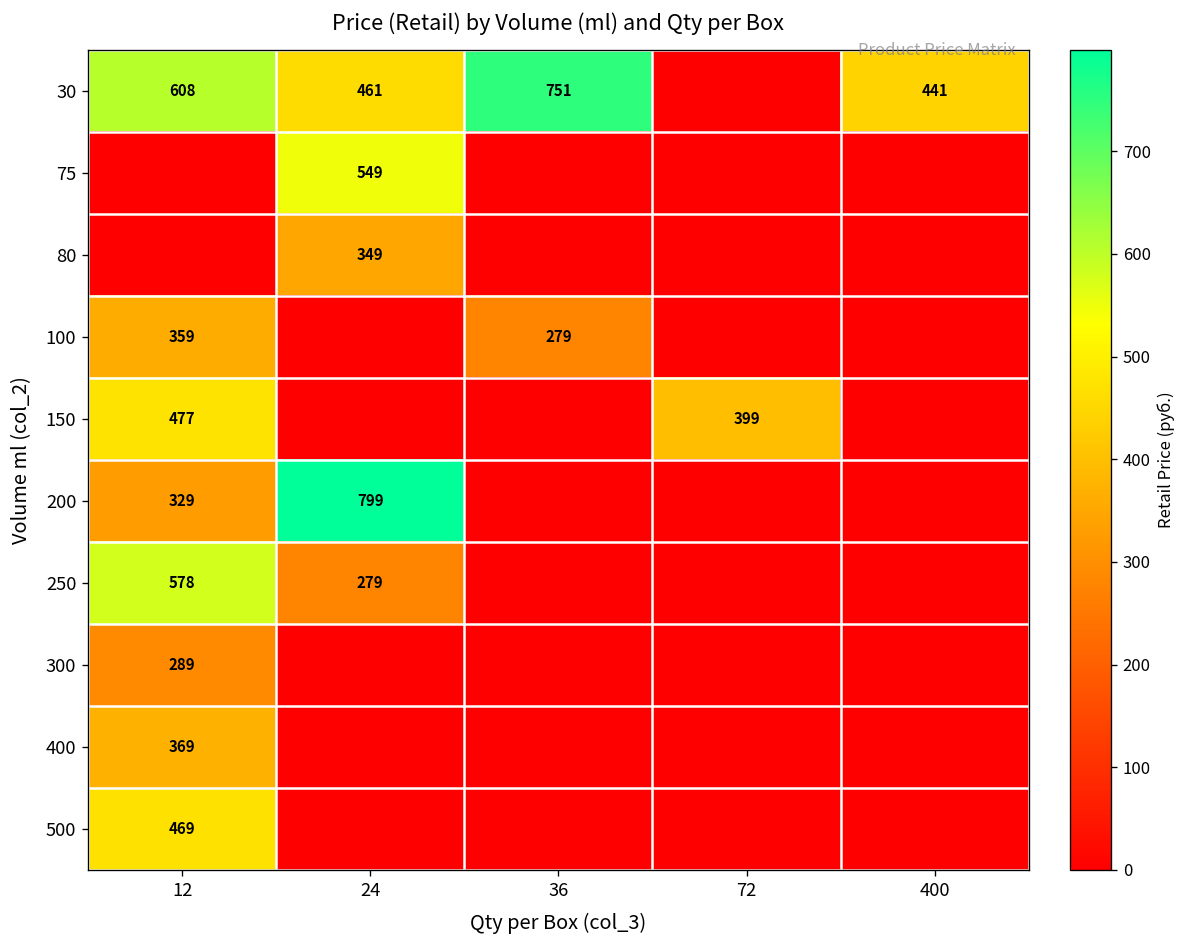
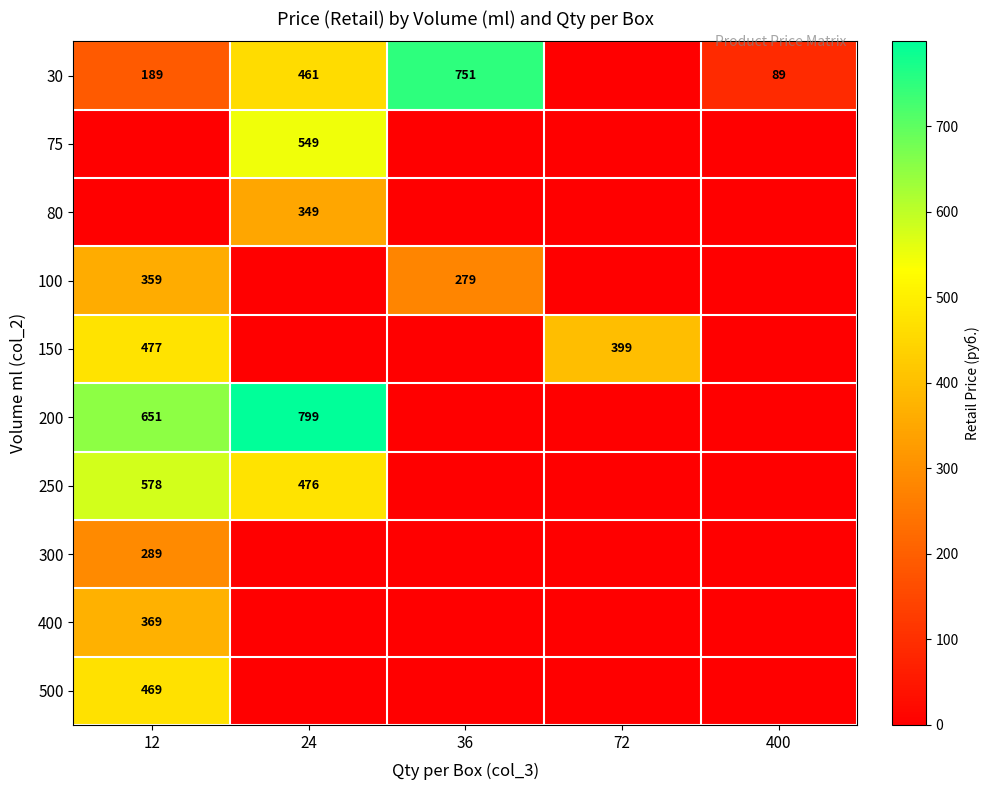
  {
    "30": {
-     "12": 608,
+     "12": 189,
      "24": 461,
      "36": 751,
-     "400": 441
+     "400": 89
    },
    "75": {
      "24": 549
    },
    "80": {
      "24": 349
    },
    "100": {
      "12": 359,
      "36": 279
    },
    "150": {
      "12": 477,
      "72": 399
    },
    "200": {
-     "12": 329,
+     "12": 651,
      "24": 799
    },
    "250": {
      "12": 578,
-     "24": 279
+     "24": 476
    },
    "300": {
      "12": 289
    },
    "400": {
      "12": 369
    },
    "500": {
      "12": 469
    }
  }
